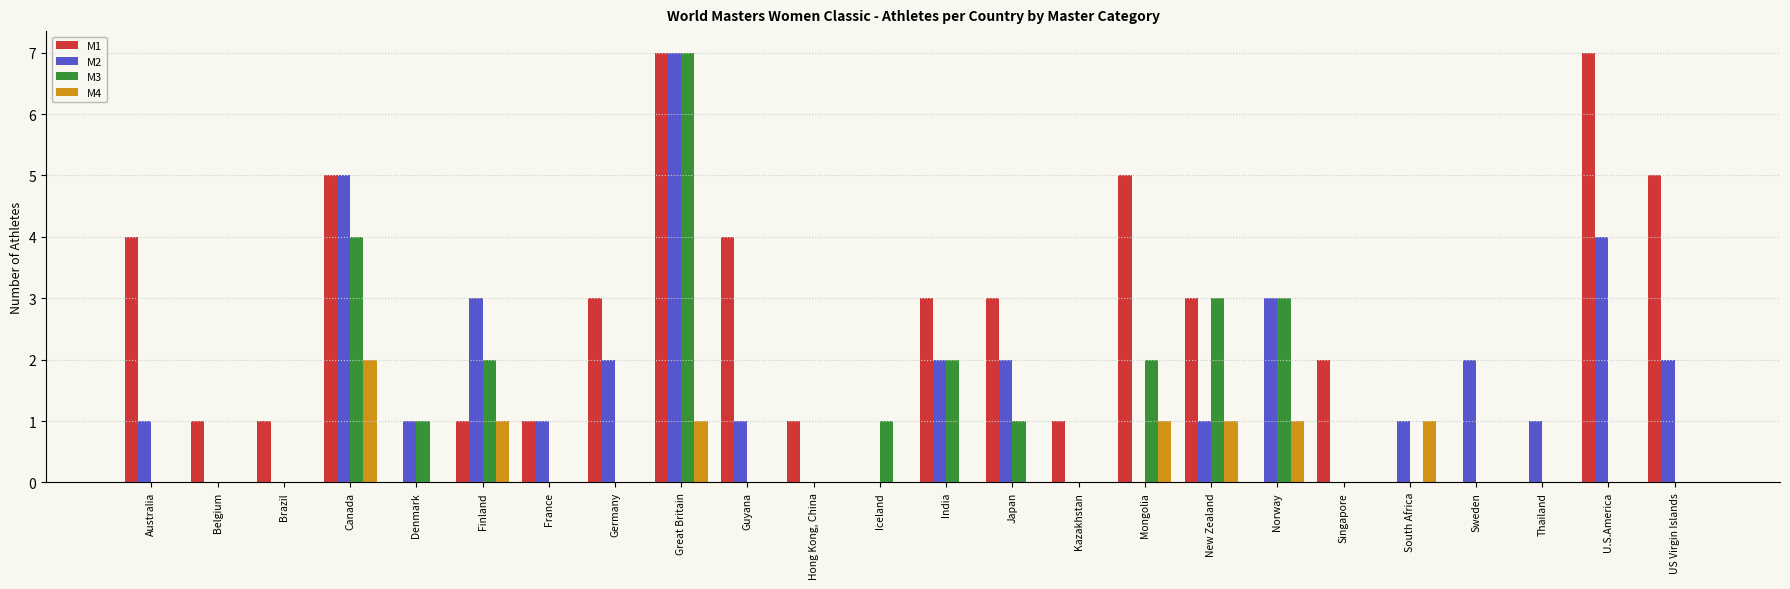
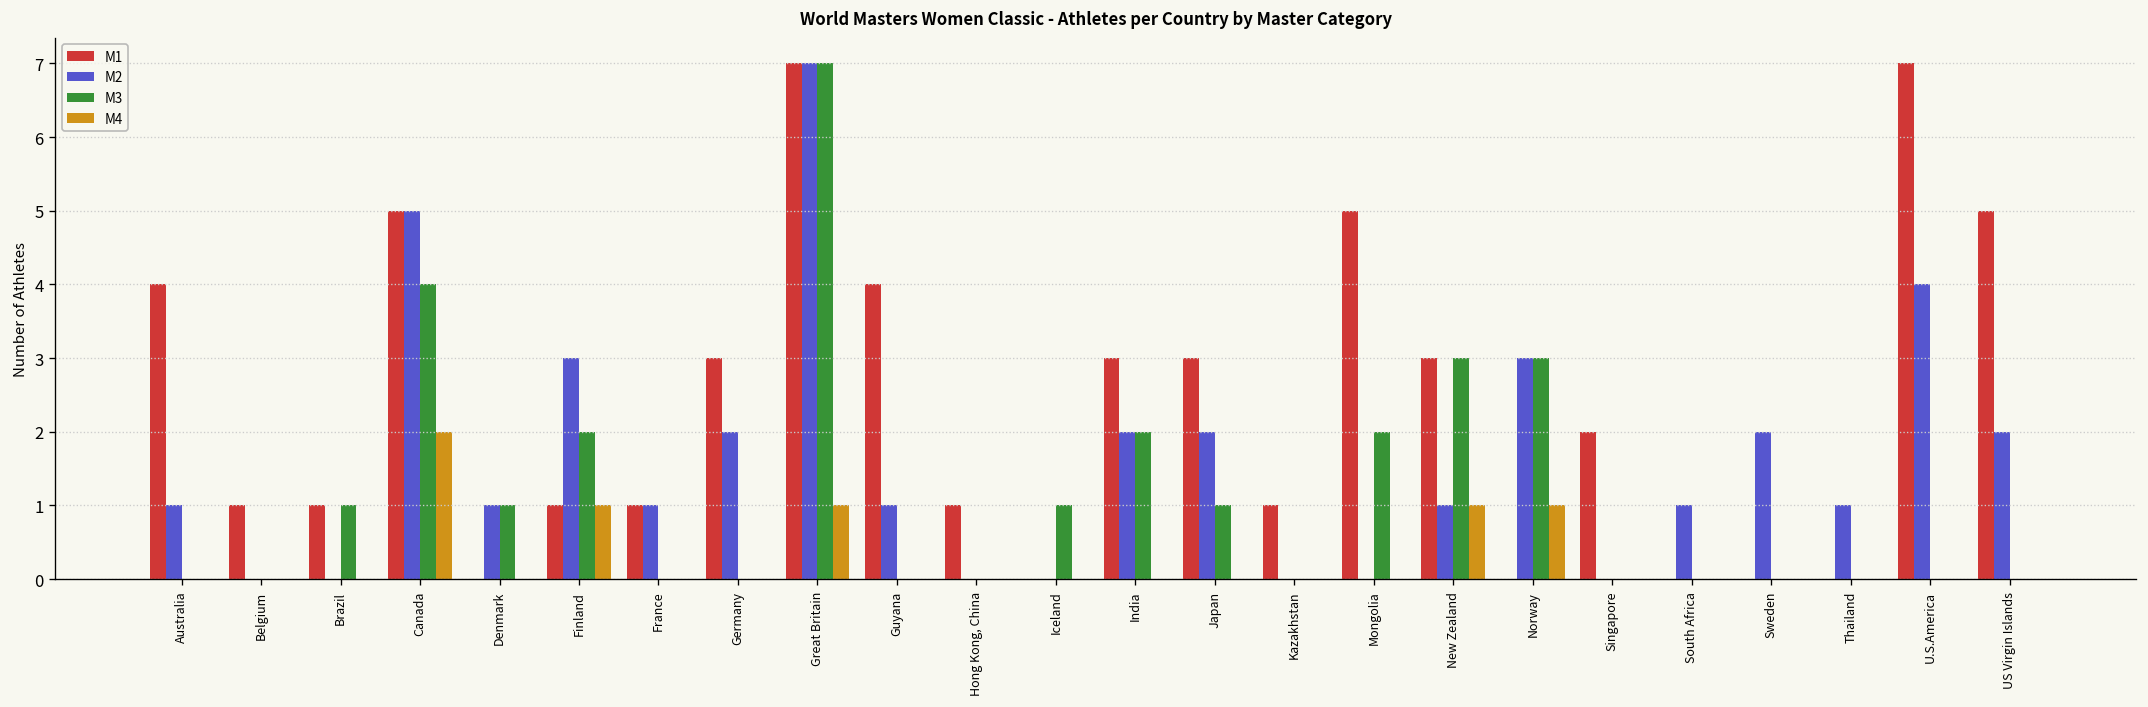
  {
    "M1": {
      "Australia": 4,
      "Belgium": 1,
      "Brazil": 1,
      "Canada": 5,
      "Denmark": 0,
      "Finland": 1,
      "France": 1,
      "Germany": 3,
      "Great Britain": 7,
      "Guyana": 4,
      "Hong Kong, China": 1,
      "Iceland": 0,
      "India": 3,
      "Japan": 3,
      "Kazakhstan": 1,
      "Mongolia": 5,
      "New Zealand": 3,
      "Norway": 0,
      "Singapore": 2,
      "South Africa": 0,
      "Sweden": 0,
      "Thailand": 0,
      "U.S.America": 7,
      "US Virgin Islands": 5
    },
    "M2": {
      "Australia": 1,
      "Belgium": 0,
      "Brazil": 0,
      "Canada": 5,
      "Denmark": 1,
      "Finland": 3,
      "France": 1,
      "Germany": 2,
      "Great Britain": 7,
      "Guyana": 1,
      "Hong Kong, China": 0,
      "Iceland": 0,
      "India": 2,
      "Japan": 2,
      "Kazakhstan": 0,
      "Mongolia": 0,
      "New Zealand": 1,
      "Norway": 3,
      "Singapore": 0,
      "South Africa": 1,
      "Sweden": 2,
      "Thailand": 1,
      "U.S.America": 4,
      "US Virgin Islands": 2
    },
    "M3": {
      "Australia": 0,
      "Belgium": 0,
-     "Brazil": 0,
+     "Brazil": 1,
      "Canada": 4,
      "Denmark": 1,
      "Finland": 2,
      "France": 0,
      "Germany": 0,
      "Great Britain": 7,
      "Guyana": 0,
      "Hong Kong, China": 0,
      "Iceland": 1,
      "India": 2,
      "Japan": 1,
      "Kazakhstan": 0,
      "Mongolia": 2,
      "New Zealand": 3,
      "Norway": 3,
      "Singapore": 0,
      "South Africa": 0,
      "Sweden": 0,
      "Thailand": 0,
      "U.S.America": 0,
      "US Virgin Islands": 0
    },
    "M4": {
      "Australia": 0,
      "Belgium": 0,
      "Brazil": 0,
      "Canada": 2,
      "Denmark": 0,
      "Finland": 1,
      "France": 0,
      "Germany": 0,
      "Great Britain": 1,
      "Guyana": 0,
      "Hong Kong, China": 0,
      "Iceland": 0,
      "India": 0,
      "Japan": 0,
      "Kazakhstan": 0,
-     "Mongolia": 1,
+     "Mongolia": 0,
      "New Zealand": 1,
      "Norway": 1,
      "Singapore": 0,
-     "South Africa": 1,
+     "South Africa": 0,
      "Sweden": 0,
      "Thailand": 0,
      "U.S.America": 0,
      "US Virgin Islands": 0
    }
  }
